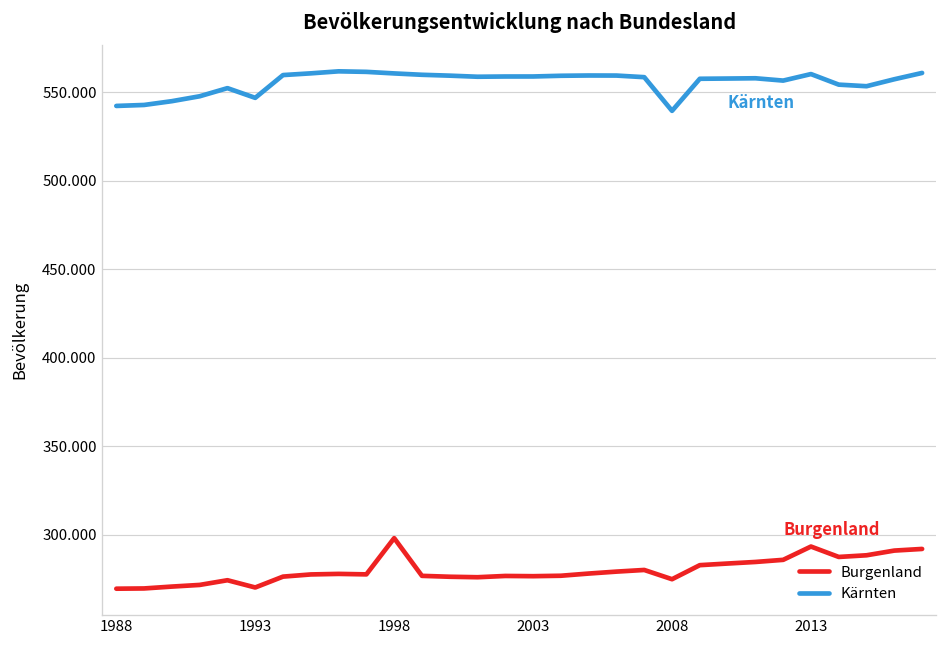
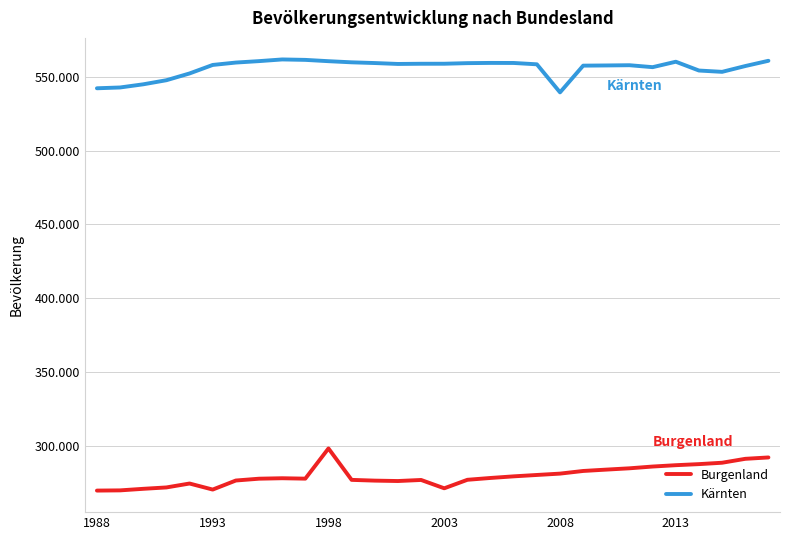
  {
    "Burgenland": {
      "1988": 269,
      "1993": 270,
      "1998": 298,
-     "2003": 277,
-     "2008": 275,
-     "2013": 293
+     "2003": 271,
+     "2008": 281,
+     "2013": 287
    },
    "Kärnten": {
      "1988": 542,
-     "1993": 547,
+     "1993": 558,
      "1998": 561,
      "2003": 559,
      "2008": 540,
      "2013": 560
    }
  }
